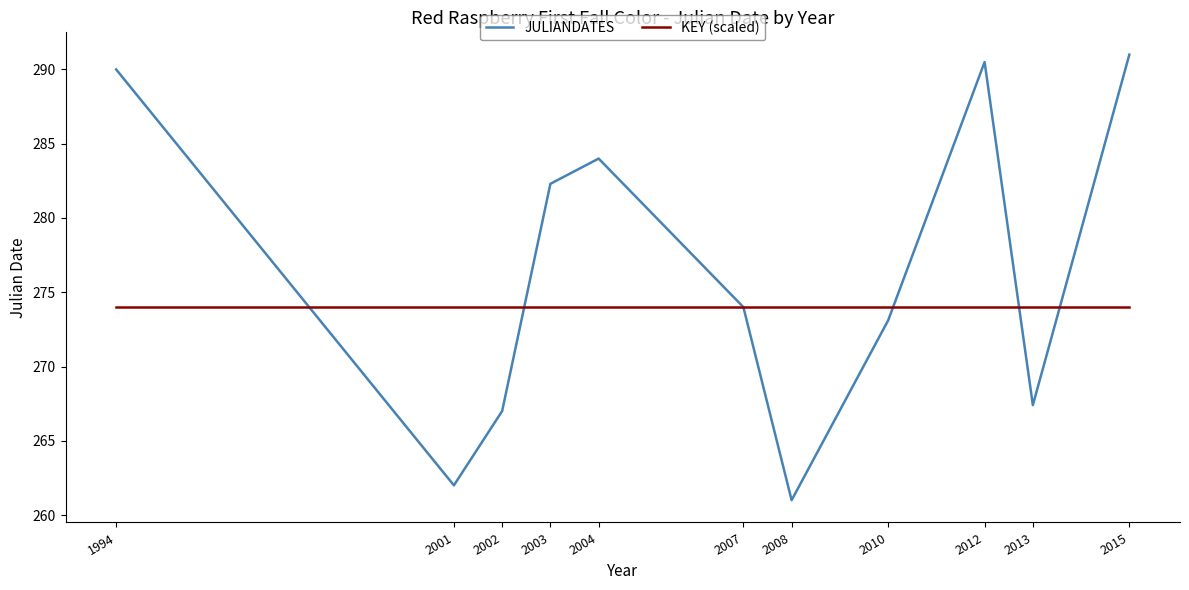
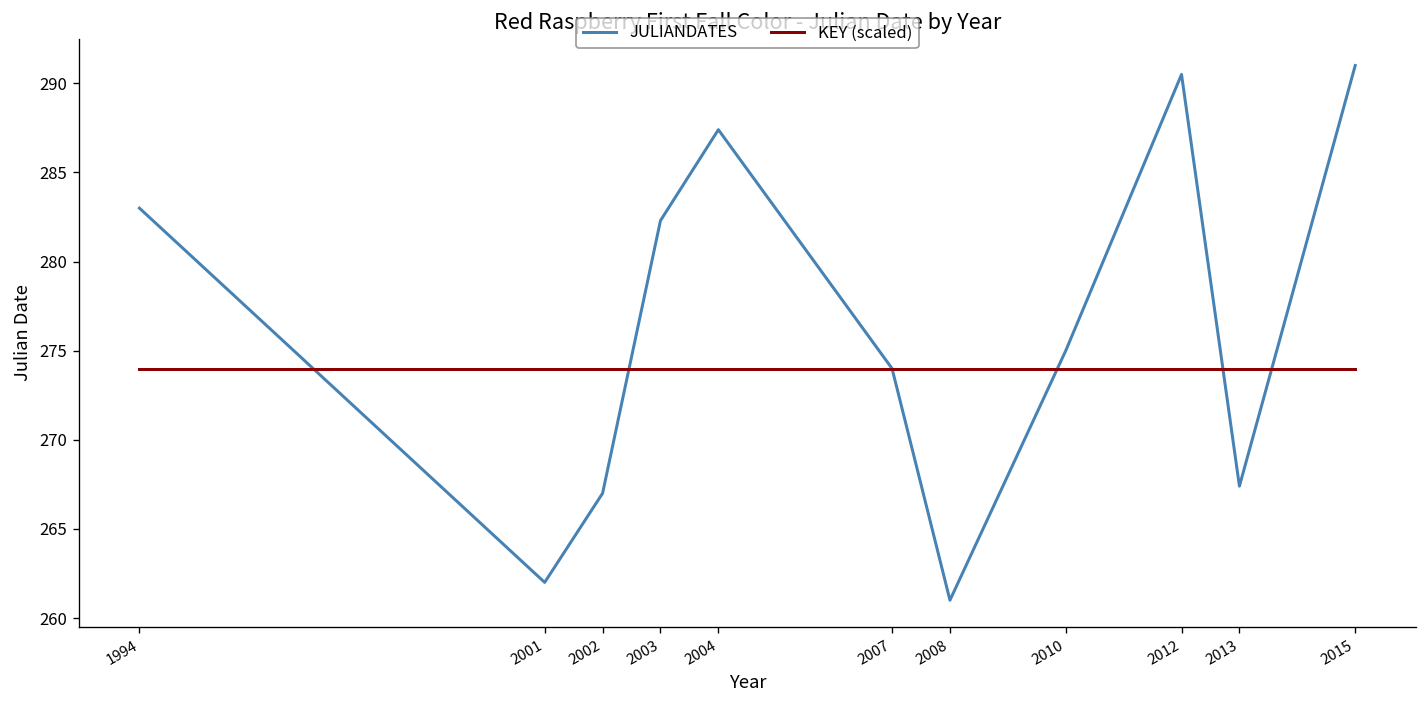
  {
    "JULIANDATES": {
-     "1994": 290,
+     "1994": 283,
      "2001": 262.0,
      "2002": 267.0,
      "2003": 282.3,
-     "2004": 284.0,
+     "2004": 287.4,
      "2008": 261.0,
-     "2010": 273.1,
+     "2010": 275.0,
      "2012": 290.5,
      "2013": 267.4,
      "2015": 291.0
    },
    "KEY (scaled)": {
      "1994": 274.0,
      "2001": 274.0,
      "2002": 274.0,
      "2003": 274.0,
      "2004": 274.0,
      "2008": 274.0,
      "2010": 274.0,
      "2012": 274.0,
      "2013": 274.0,
      "2015": 274.0
    }
  }
